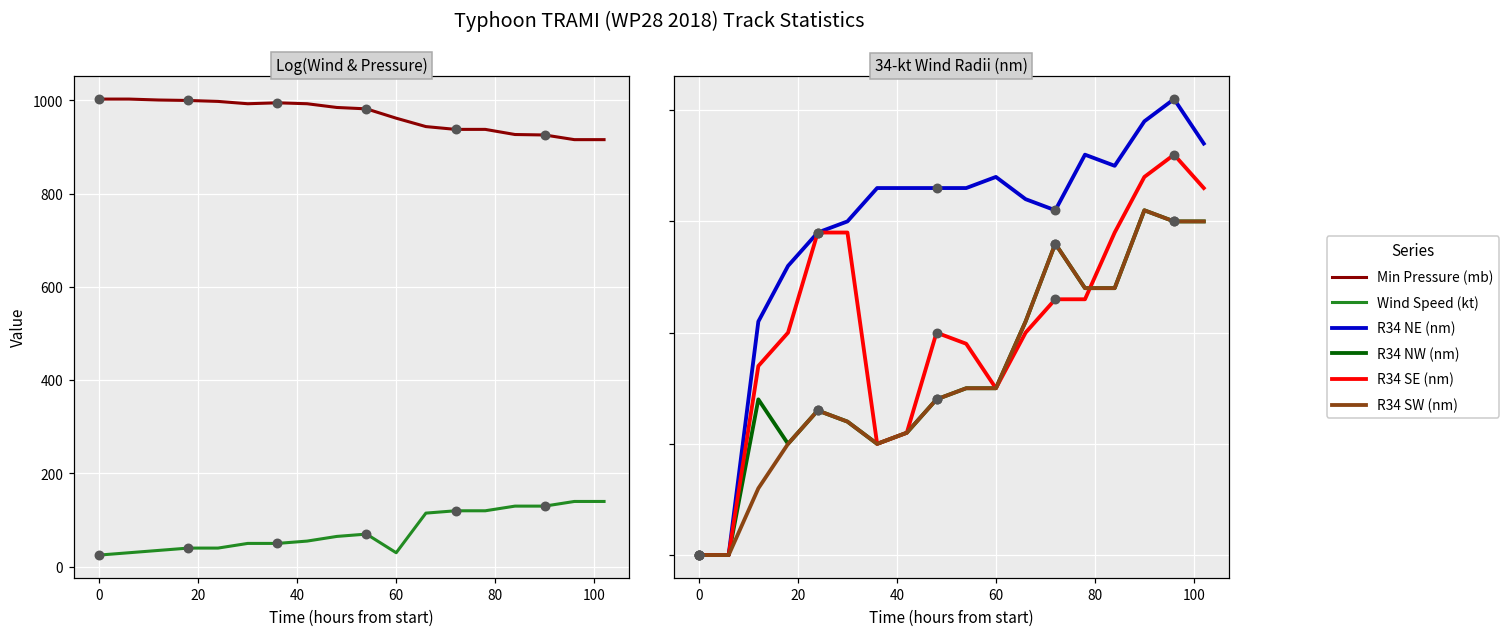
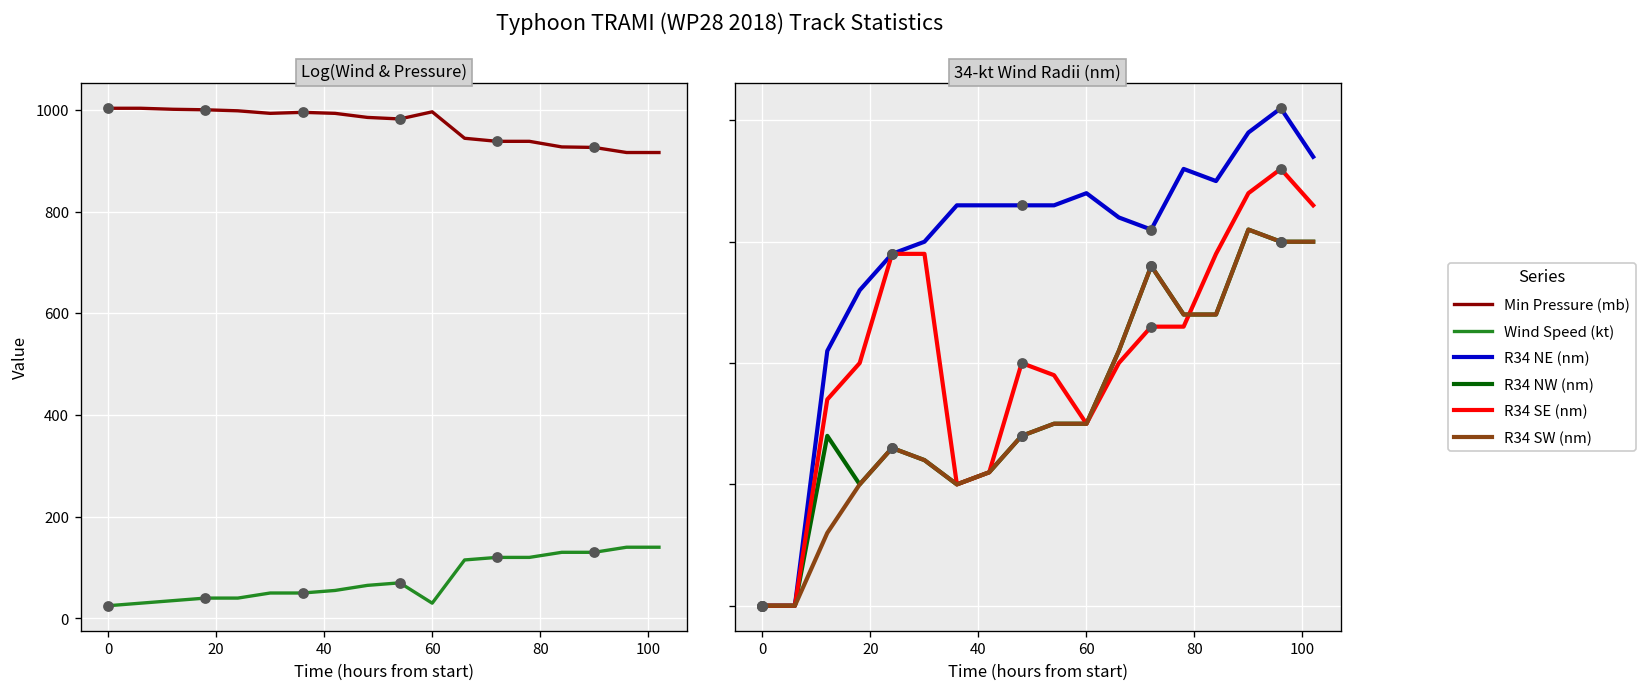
  {
    "Log(Wind & Pressure)": {
      "Min Pressure (mb)": {
-       "60": 960
+       "60": 1000
      },
      "Wind Speed (kt)": {
        "60": 30
      }
    }
  }
